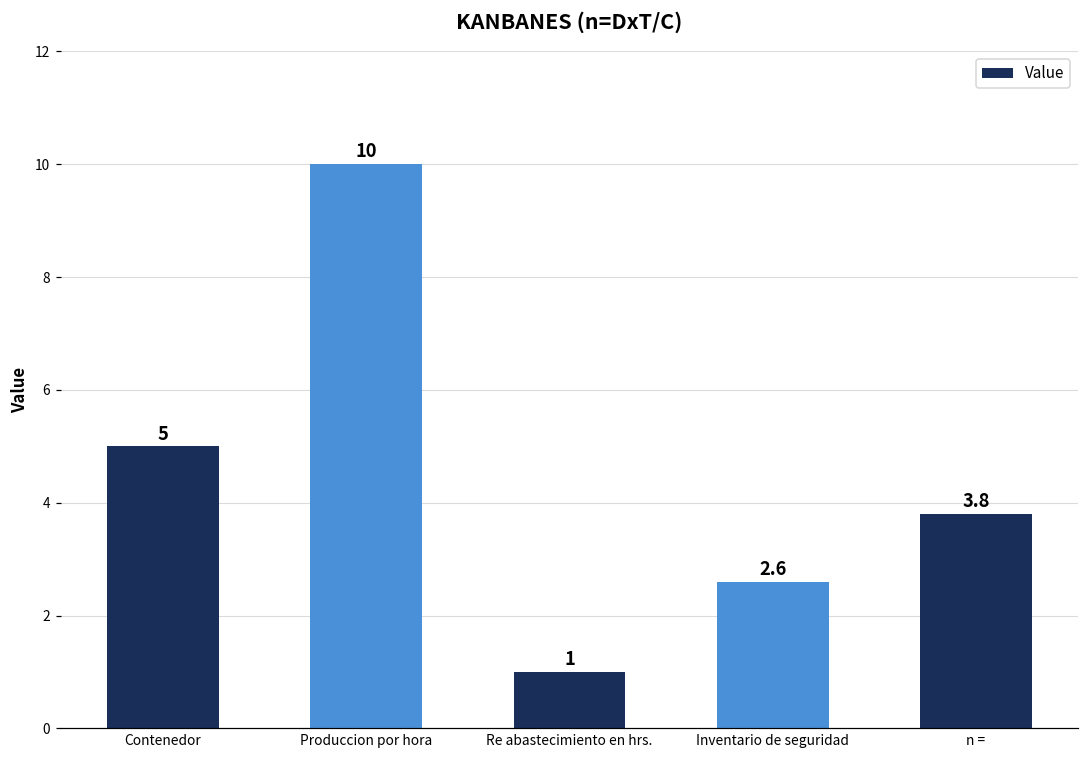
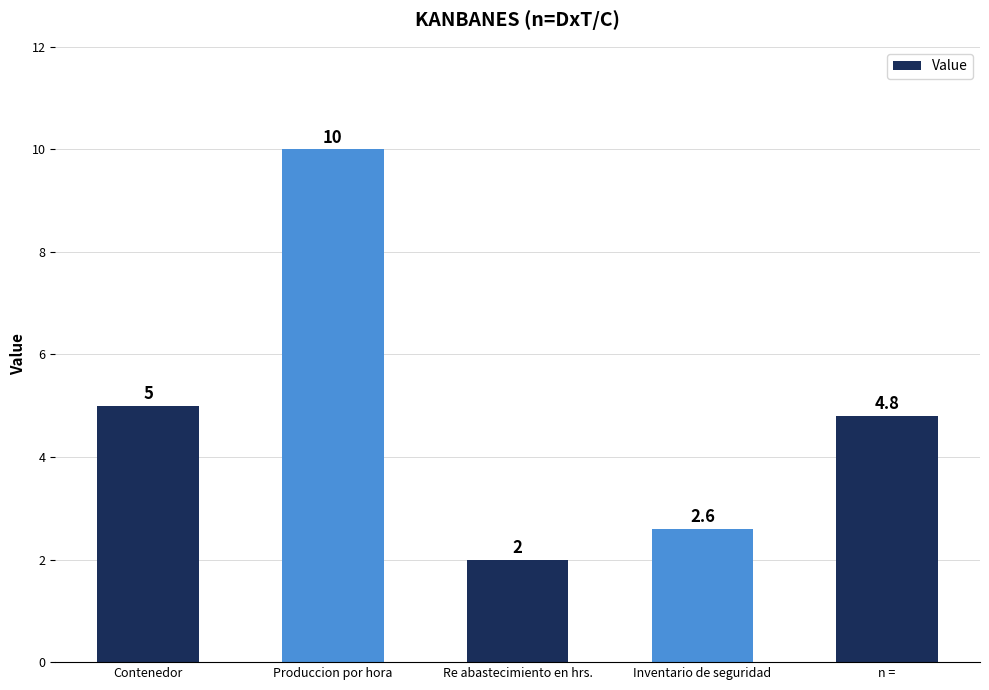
  {
    "Contenedor": 5,
    "Produccion por hora": 10,
-   "Re abastecimiento en hrs.": 1,
+   "Re abastecimiento en hrs.": 2,
    "Inventario de seguridad": 2.6,
-   "n =": 3.8
+   "n =": 4.8
  }
